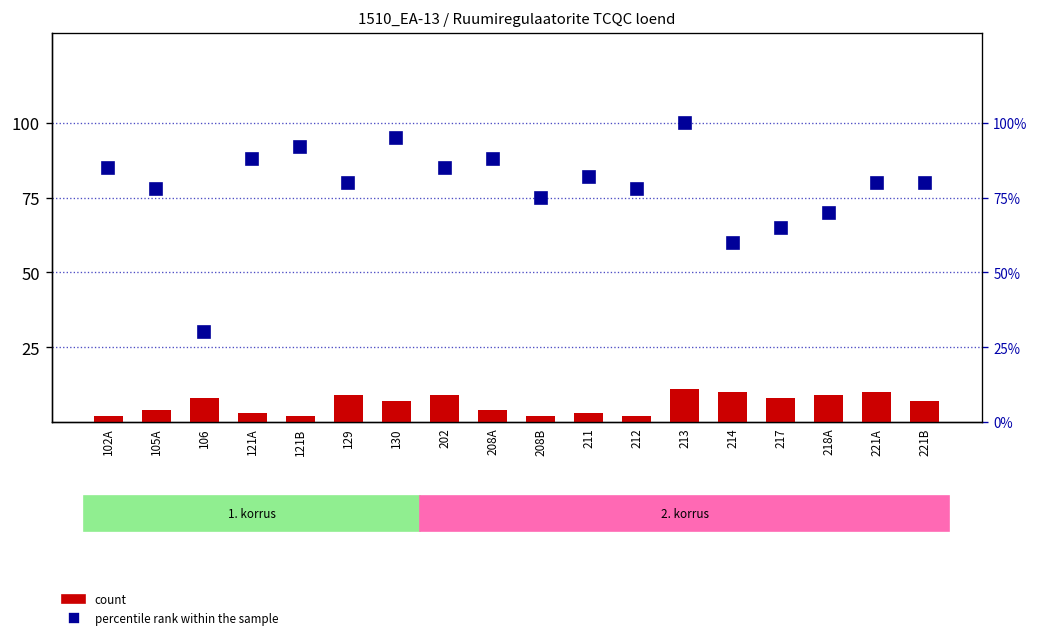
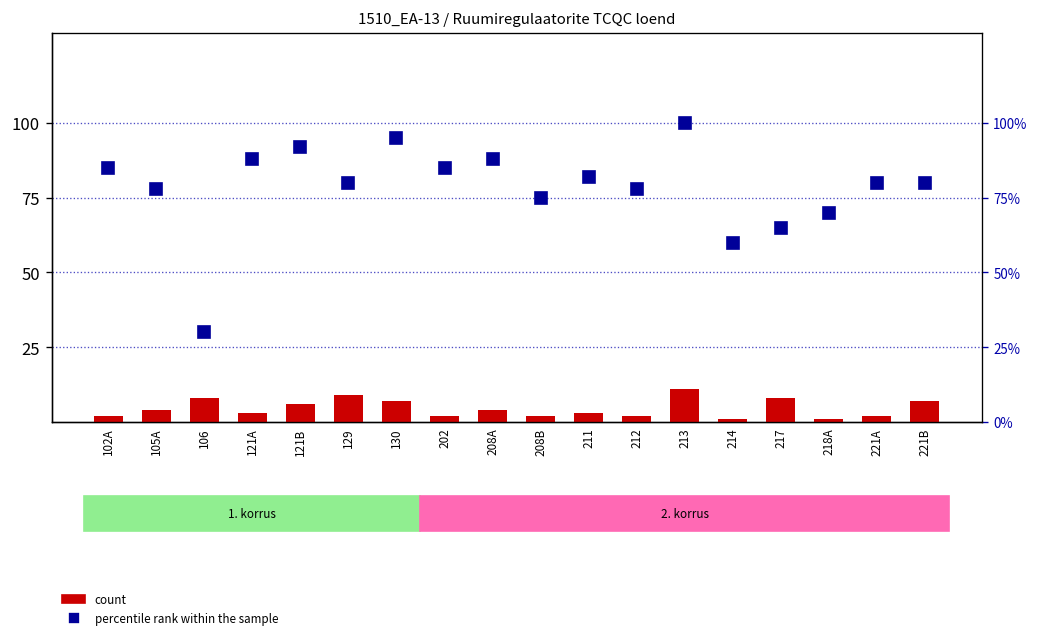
  {
    "count": {
      "102A": 2,
      "105A": 4,
      "106": 8,
      "121A": 3,
-     "121B": 2,
+     "121B": 6,
      "129": 9,
      "130": 7,
-     "202": 9,
+     "202": 2,
      "208A": 4,
      "208B": 2,
      "211": 3,
      "212": 2,
      "213": 11,
-     "214": 10,
+     "214": 1,
      "217": 8,
-     "218A": 9,
-     "221A": 10,
+     "218A": 1,
+     "221A": 2,
      "221B": 7
    }
  }
